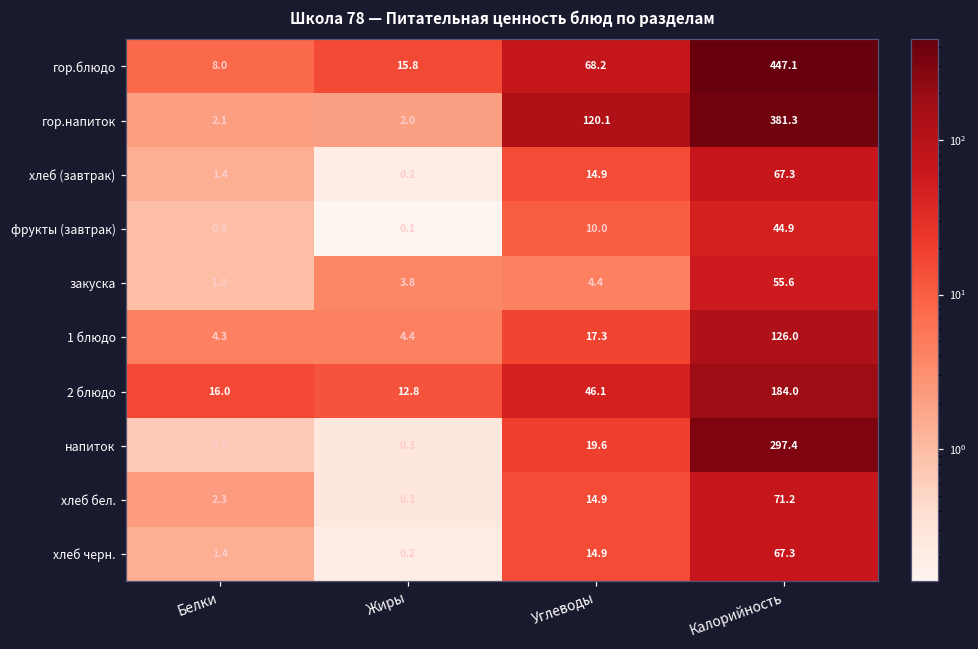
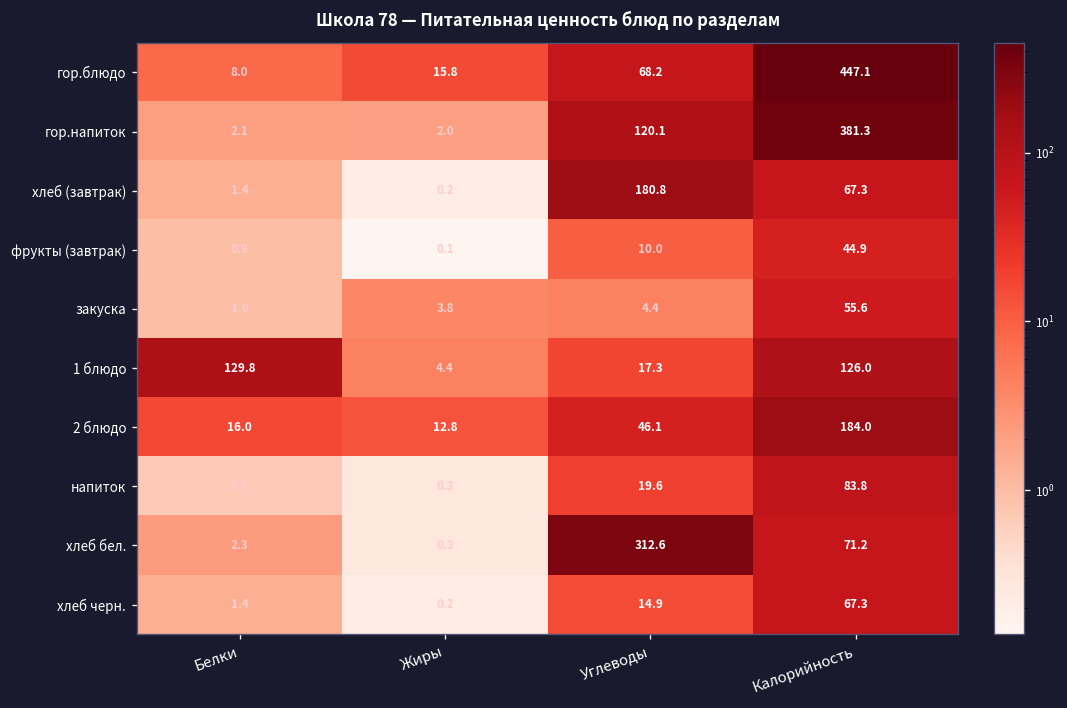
  {
    "гор.блюдо": {
      "Белки": 8.0,
      "Жиры": 15.8,
      "Углеводы": 68.2,
      "Калорийность": 447.1
    },
    "гор.напиток": {
      "Белки": 2.1,
      "Жиры": 2.0,
      "Углеводы": 120.1,
      "Калорийность": 381.3
    },
    "хлеб (завтрак)": {
      "Белки": 1.4,
-     "Углеводы": 14.9,
+     "Углеводы": 180.8,
      "Калорийность": 67.3
    },
    "фрукты (завтрак)": {
      "Углеводы": 10.0,
      "Калорийность": 44.9
    },
    "закуска": {
      "Жиры": 3.8,
      "Углеводы": 4.4,
      "Калорийность": 55.6
    },
    "1 блюдо": {
-     "Белки": 4.3,
+     "Белки": 129.8,
      "Жиры": 4.4,
      "Углеводы": 17.3,
      "Калорийность": 126.0
    },
    "2 блюдо": {
      "Белки": 16.0,
      "Жиры": 12.8,
      "Углеводы": 46.1,
      "Калорийность": 184.0
    },
    "напиток": {
      "Углеводы": 19.6,
-     "Калорийность": 297.4
+     "Калорийность": 83.8
    },
    "хлеб бел.": {
      "Белки": 2.3,
-     "Углеводы": 14.9,
+     "Углеводы": 312.6,
      "Калорийность": 71.2
    },
    "хлеб черн.": {
      "Белки": 1.4,
      "Углеводы": 14.9,
      "Калорийность": 67.3
    }
  }
